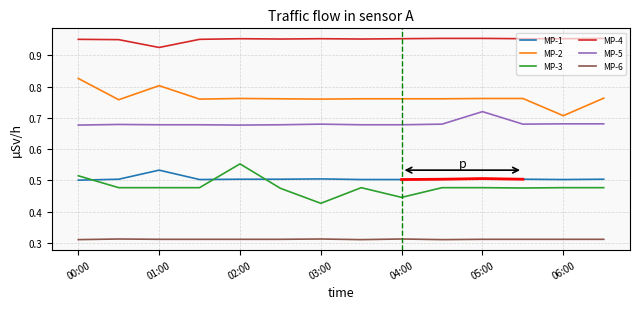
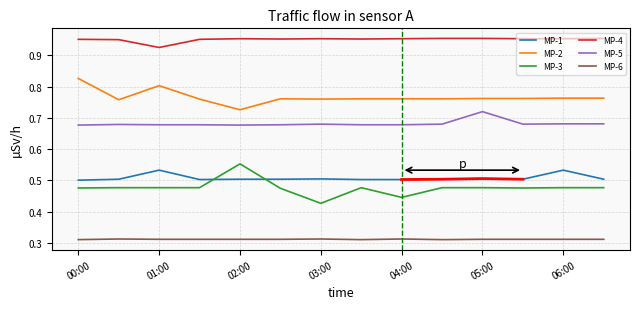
  {
    "MP-1": {
      "00:00": 0.50,
      "01:00": 0.53,
      "02:00": 0.50,
      "03:00": 0.51,
-     "06:00": 0.50
+     "06:00": 0.53
    },
    "MP-2": {
      "00:00": 0.83,
      "01:00": 0.80,
-     "02:00": 0.76,
+     "02:00": 0.73,
      "03:00": 0.76,
      "04:00": 0.76,
      "05:00": 0.76,
-     "06:00": 0.71
+     "06:00": 0.76
    },
    "MP-3": {
-     "00:00": 0.52,
+     "00:00": 0.48,
      "01:00": 0.48,
      "02:00": 0.55,
      "03:00": 0.43,
      "04:00": 0.45,
      "05:00": 0.48,
      "06:00": 0.48
    },
    "MP-4": {
      "00:00": 0.95,
      "01:00": 0.93,
      "02:00": 0.95,
      "03:00": 0.95,
      "04:00": 0.95,
      "05:00": 0.95
    },
    "MP-5": {
      "00:00": 0.68,
      "01:00": 0.68,
      "02:00": 0.68,
      "03:00": 0.68,
      "04:00": 0.68,
      "05:00": 0.72,
      "06:00": 0.68
    },
    "MP-6": {
      "00:00": 0.31,
      "01:00": 0.31,
      "02:00": 0.31,
      "03:00": 0.31,
      "04:00": 0.31,
      "05:00": 0.31,
      "06:00": 0.31
    }
  }
